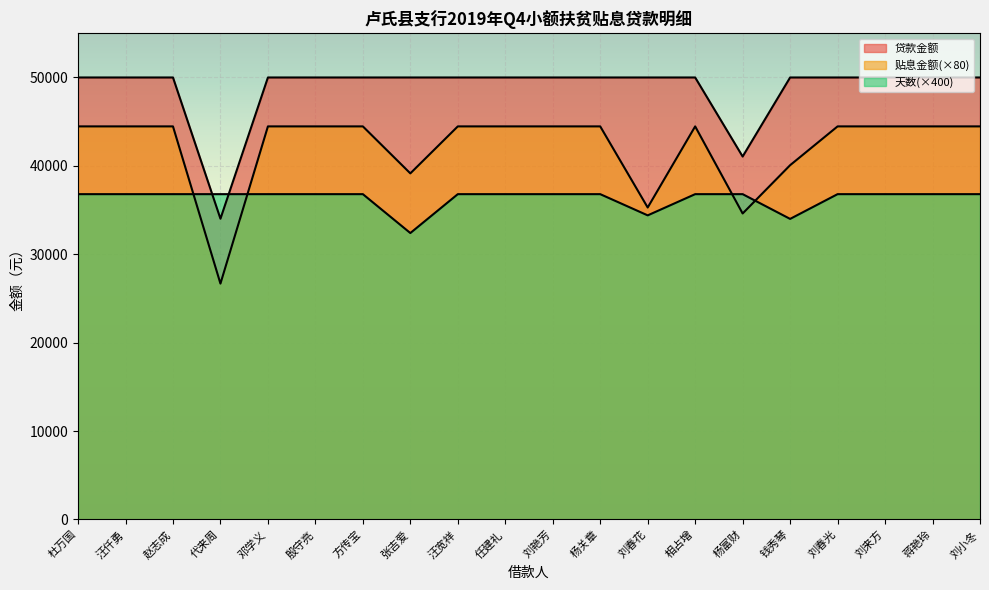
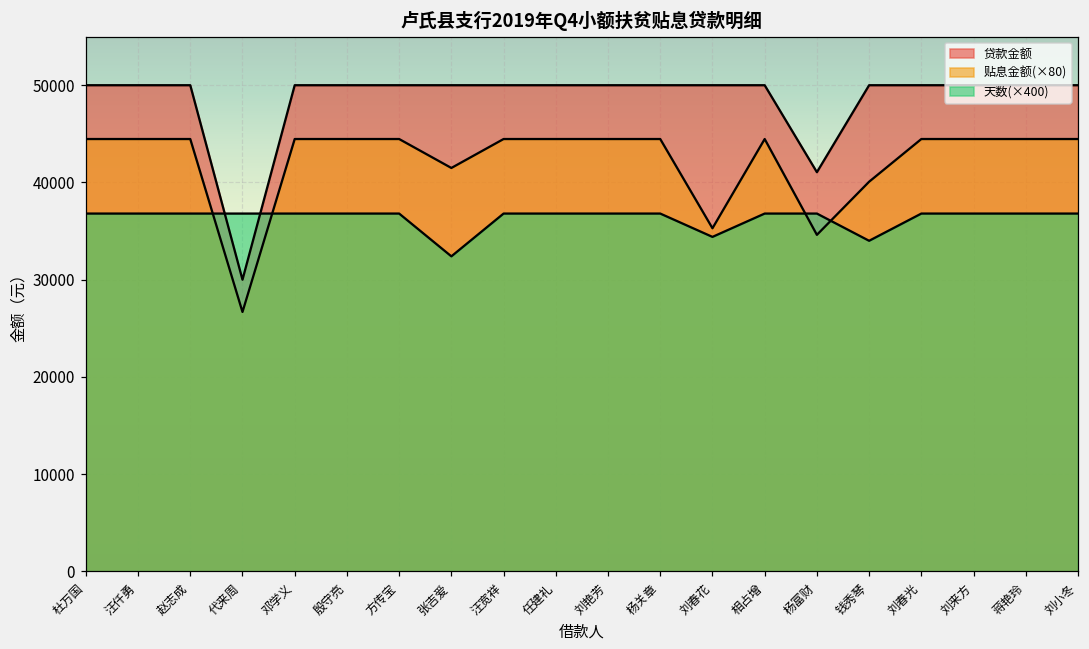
  {
    "贷款金额": {
      "杜万国": 50000,
      "汪仟勇": 50000,
      "赵志成": 50000,
-     "代来周": 34000,
+     "代来周": 30000,
      "邓学义": 50000,
      "殷守亮": 50000,
      "方传宝": 50000,
      "张吉爱": 50000,
      "汪宽祥": 50000,
      "任建礼": 50000,
      "刘艳芳": 50000,
      "杨关章": 50000,
      "刘春花": 50000,
      "相占增": 50000,
      "杨富财": 41000,
      "钱秀琴": 50000,
      "刘春光": 50000,
      "刘小冬": 50000
    },
    "贴息金额(×80)": {
      "杜万国": 44000,
      "汪仟勇": 44000,
      "赵志成": 44000,
      "代来周": 27000,
      "邓学义": 44000,
      "殷守亮": 44000,
      "方传宝": 44000,
-     "张吉爱": 39000,
+     "张吉爱": 41000,
      "汪宽祥": 44000,
      "任建礼": 44000,
      "刘艳芳": 44000,
      "杨关章": 44000,
      "刘春花": 35000,
      "相占增": 44000,
      "杨富财": 35000,
      "钱秀琴": 40000,
      "刘春光": 44000,
      "刘来方": 44000,
      "蒋艳玲": 44000,
      "刘小冬": 44000
    },
    "天数(×400)": {
      "杜万国": 37000,
      "汪仟勇": 37000,
      "赵志成": 37000,
      "代来周": 37000,
      "邓学义": 37000,
      "殷守亮": 37000,
      "方传宝": 37000,
      "张吉爱": 32000,
      "汪宽祥": 37000,
      "任建礼": 37000,
      "刘艳芳": 37000,
      "杨关章": 37000,
      "刘春花": 34000,
      "相占增": 37000,
      "杨富财": 37000,
      "钱秀琴": 34000,
      "刘春光": 37000,
      "刘来方": 37000,
      "蒋艳玲": 37000,
      "刘小冬": 37000
    }
  }
